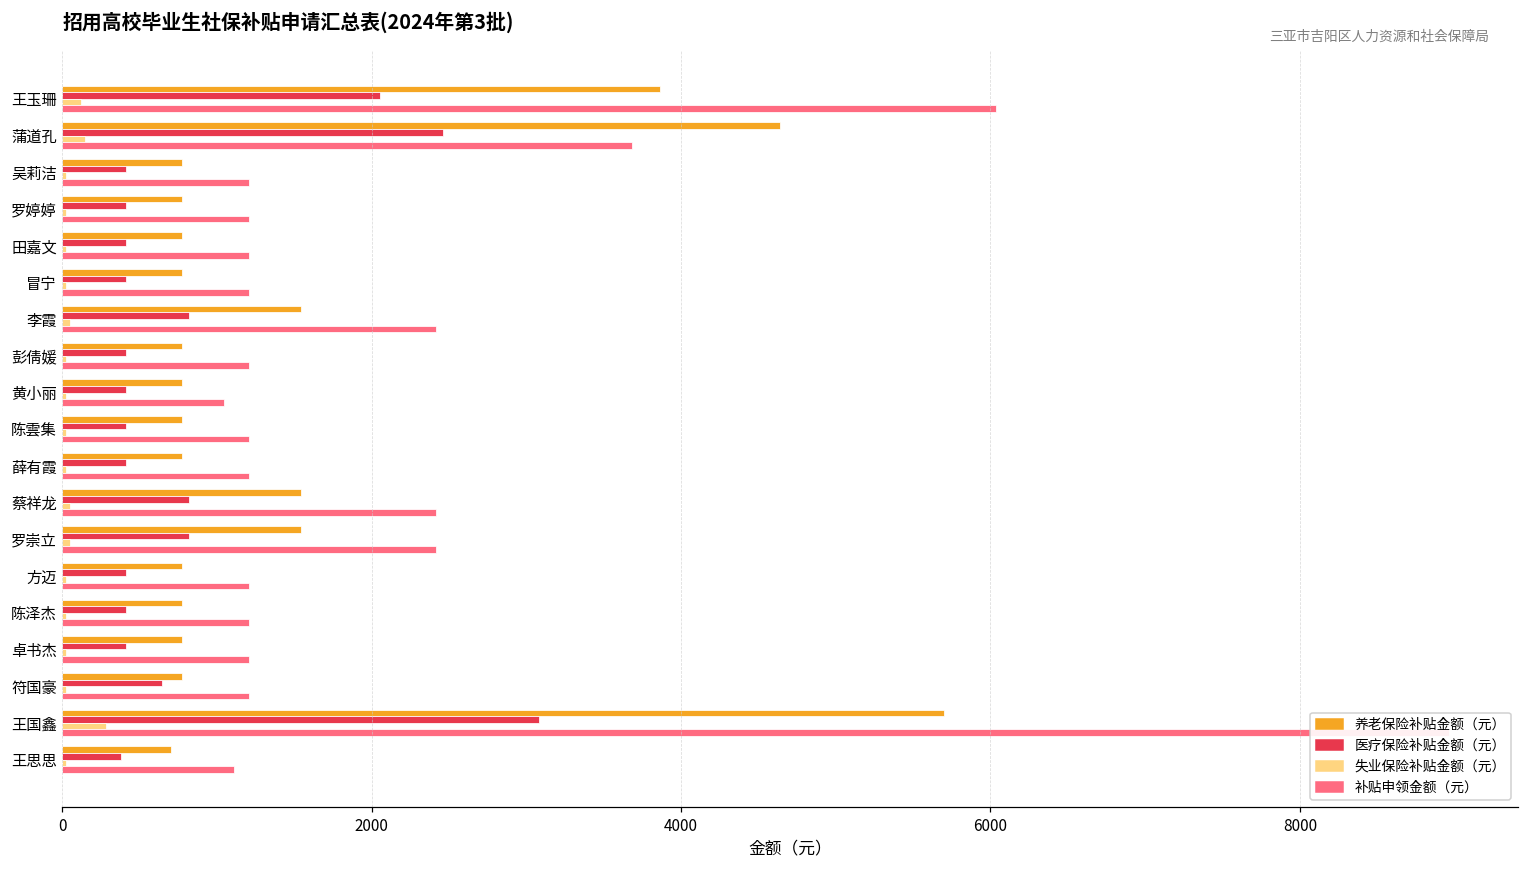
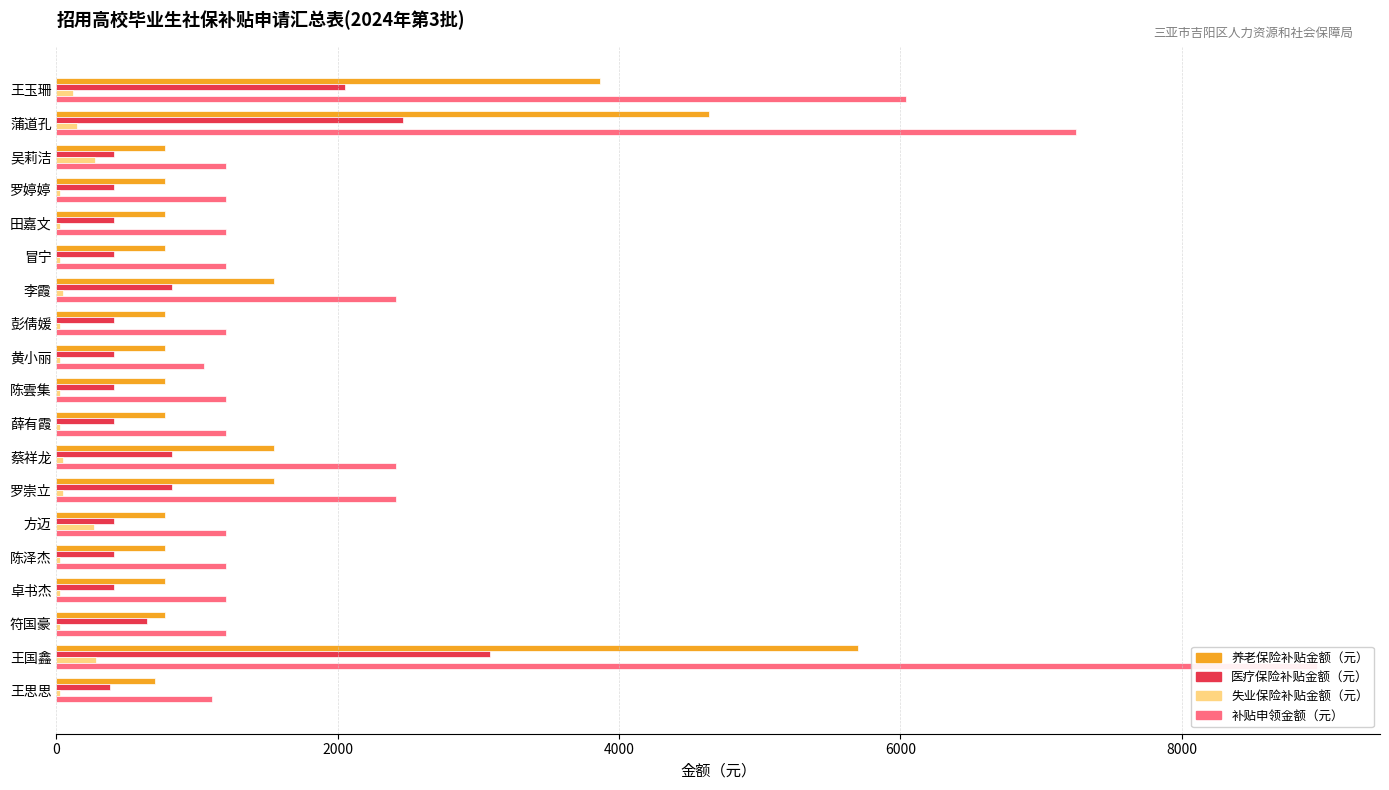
  {
    "养老保险补贴金额（元）": {
      "王玉珊": 3860,
      "蒲道孔": 4640,
      "吴莉洁": 770,
      "罗婷婷": 770,
      "田嘉文": 770,
      "冒宁": 770,
      "李霞": 1550,
      "彭倩媛": 770,
      "黄小丽": 770,
      "陈雲集": 770,
      "薛有霞": 770,
      "蔡祥龙": 1550,
      "罗崇立": 1550,
      "方迈": 770,
      "陈泽杰": 770,
      "卓书杰": 770,
      "符国豪": 770,
      "王国鑫": 5700,
      "王思思": 700
    },
    "医疗保险补贴金额（元）": {
      "王玉珊": 2050,
      "蒲道孔": 2460,
      "吴莉洁": 410,
      "罗婷婷": 410,
      "田嘉文": 410,
      "冒宁": 410,
      "李霞": 820,
      "彭倩媛": 410,
      "黄小丽": 410,
      "陈雲集": 410,
      "薛有霞": 410,
      "蔡祥龙": 820,
      "罗崇立": 820,
      "方迈": 410,
      "陈泽杰": 410,
      "卓书杰": 410,
      "符国豪": 640,
      "王国鑫": 3080,
      "王思思": 380
    },
    "失业保险补贴金额（元）": {
      "王玉珊": 120,
      "蒲道孔": 140,
-     "吴莉洁": 20,
+     "吴莉洁": 280,
      "罗婷婷": 20,
      "田嘉文": 20,
      "冒宁": 20,
      "李霞": 50,
      "彭倩媛": 20,
      "黄小丽": 20,
      "陈雲集": 20,
      "薛有霞": 20,
      "蔡祥龙": 50,
      "罗崇立": 50,
-     "方迈": 20,
+     "方迈": 260,
      "陈泽杰": 20,
      "卓书杰": 20,
      "符国豪": 20,
      "王国鑫": 280,
      "王思思": 20
    },
    "补贴申领金额（元）": {
      "王玉珊": 6040,
-     "蒲道孔": 3690,
+     "蒲道孔": 7250,
      "吴莉洁": 1210,
      "罗婷婷": 1210,
      "田嘉文": 1210,
      "冒宁": 1210,
      "李霞": 2420,
      "彭倩媛": 1210,
      "黄小丽": 1050,
      "陈雲集": 1210,
      "薛有霞": 1210,
      "蔡祥龙": 2420,
      "罗崇立": 2420,
      "方迈": 1210,
      "陈泽杰": 1210,
      "卓书杰": 1210,
      "符国豪": 1210,
      "王思思": 1110
    }
  }
